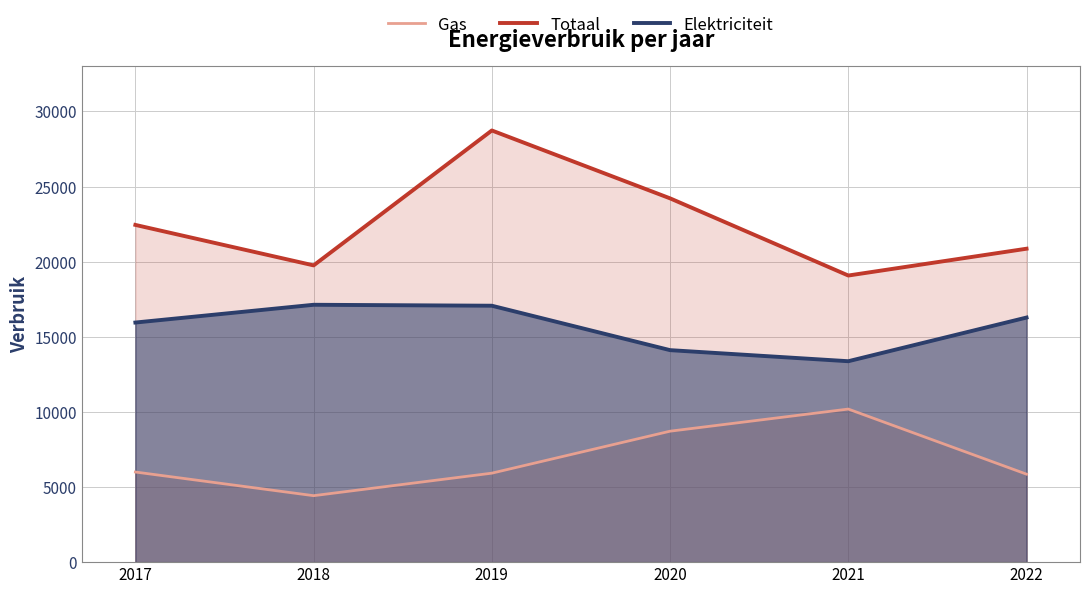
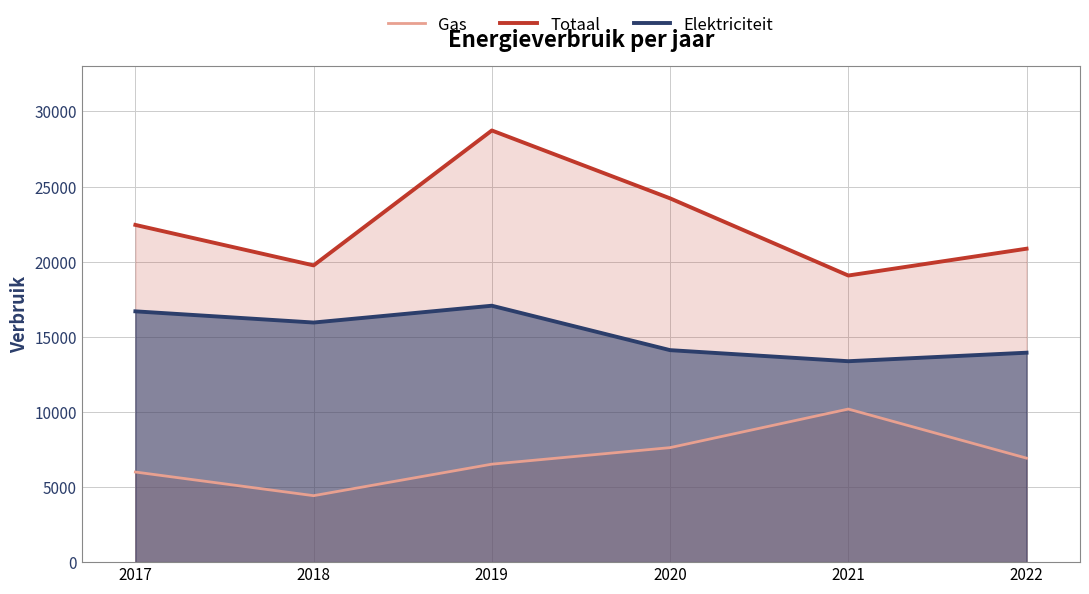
  {
    "Gas": {
      "2017": 6000,
      "2018": 4400,
-     "2019": 5900,
-     "2020": 8700,
+     "2019": 6500,
+     "2020": 7600,
      "2021": 10200,
-     "2022": 5900
+     "2022": 6900
    },
    "Totaal": {
      "2017": 22400,
      "2018": 19800,
      "2019": 28700,
      "2020": 24200,
      "2021": 19100,
      "2022": 20900
    },
    "Elektriciteit": {
-     "2017": 15900,
-     "2018": 17100,
+     "2017": 16700,
+     "2018": 15900,
      "2019": 17100,
      "2020": 14100,
      "2021": 13400,
-     "2022": 16300
+     "2022": 13900
    }
  }
